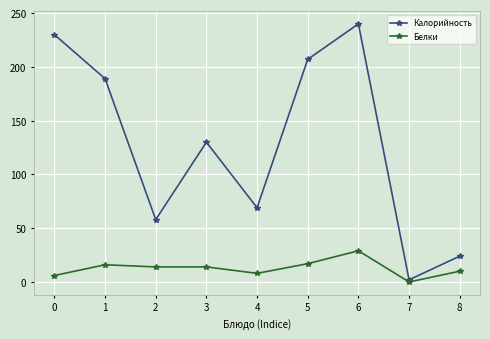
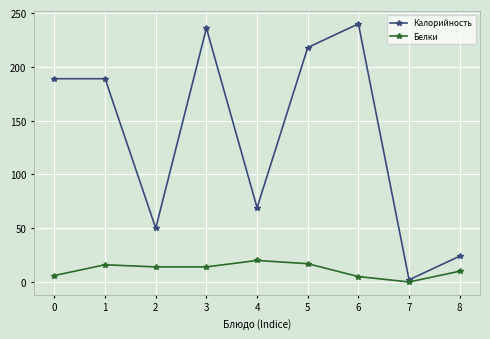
  {
    "Калорийность": {
-     "0": 230,
+     "0": 189,
      "1": 189,
-     "2": 58,
-     "3": 130,
+     "2": 50,
+     "3": 236,
      "4": 69,
-     "5": 207,
+     "5": 218,
      "6": 240,
      "8": 24
    },
    "Белки": {
      "0": 6,
      "1": 16,
      "2": 14,
      "3": 14,
-     "4": 8,
+     "4": 20,
      "5": 17,
-     "6": 29,
+     "6": 5,
      "8": 10
    }
  }
